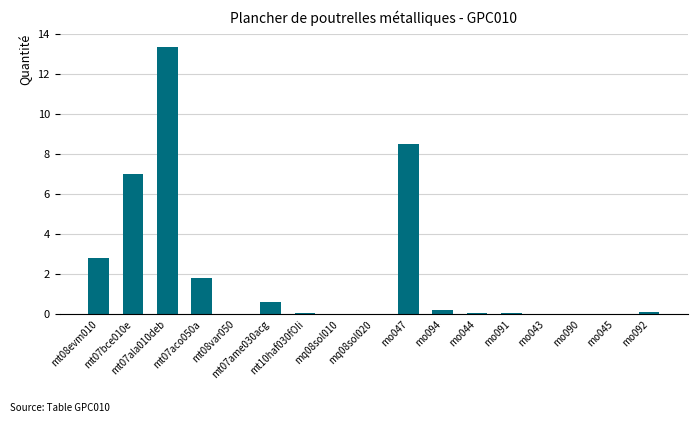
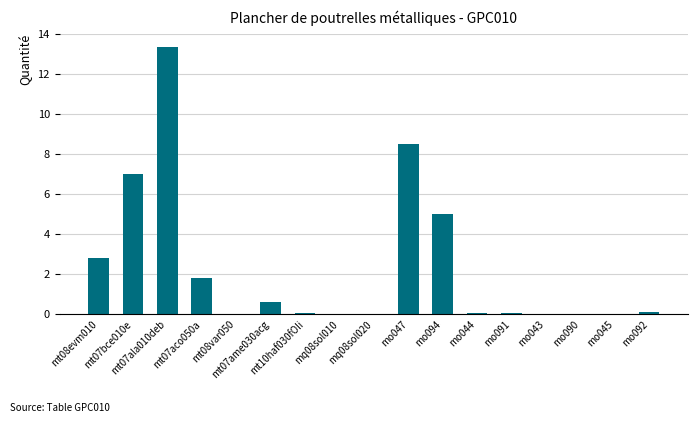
  {
    "mt08evm010": 2.8,
    "mt07bce010e": 7.0,
    "mt07ala010deb": 13.4,
    "mt07aco050a": 1.8,
    "mt07ame030acg": 0.6,
    "mo047": 8.5,
-   "mo094": 0.2
+   "mo094": 5.0
  }
